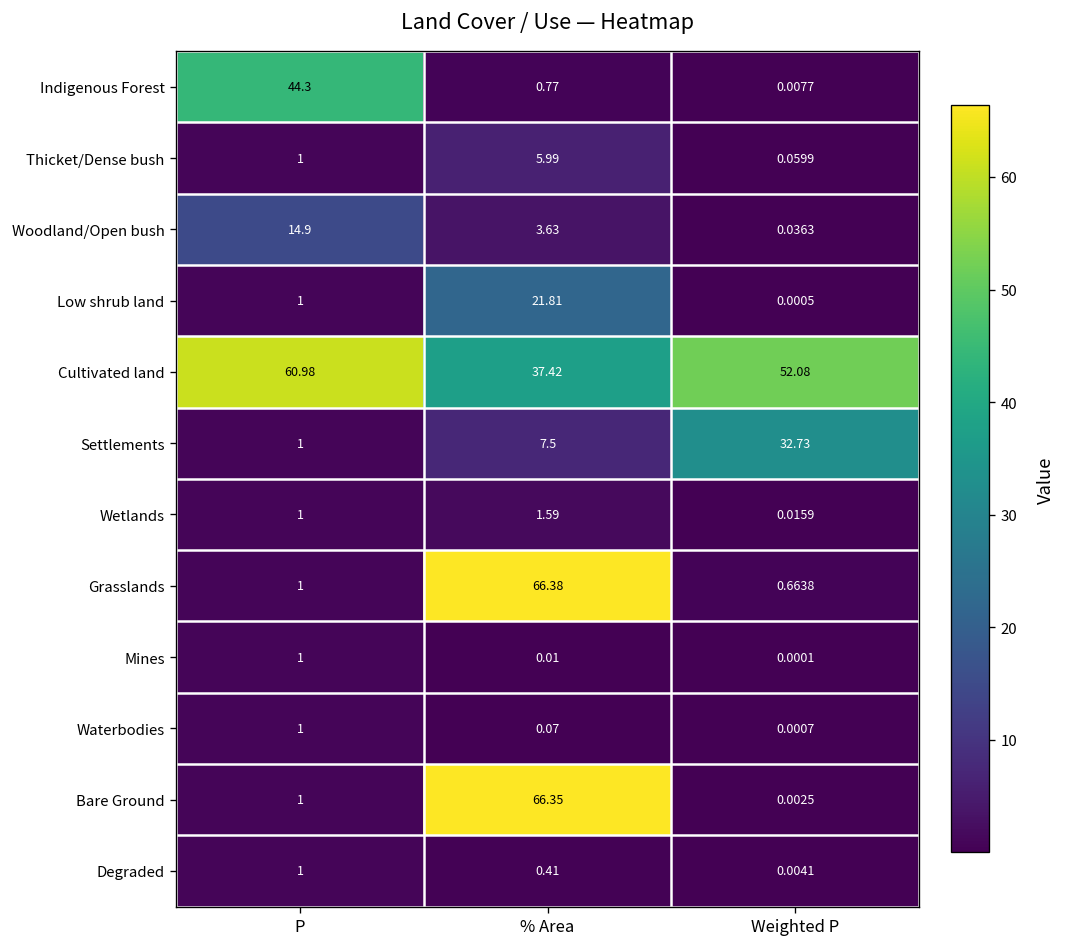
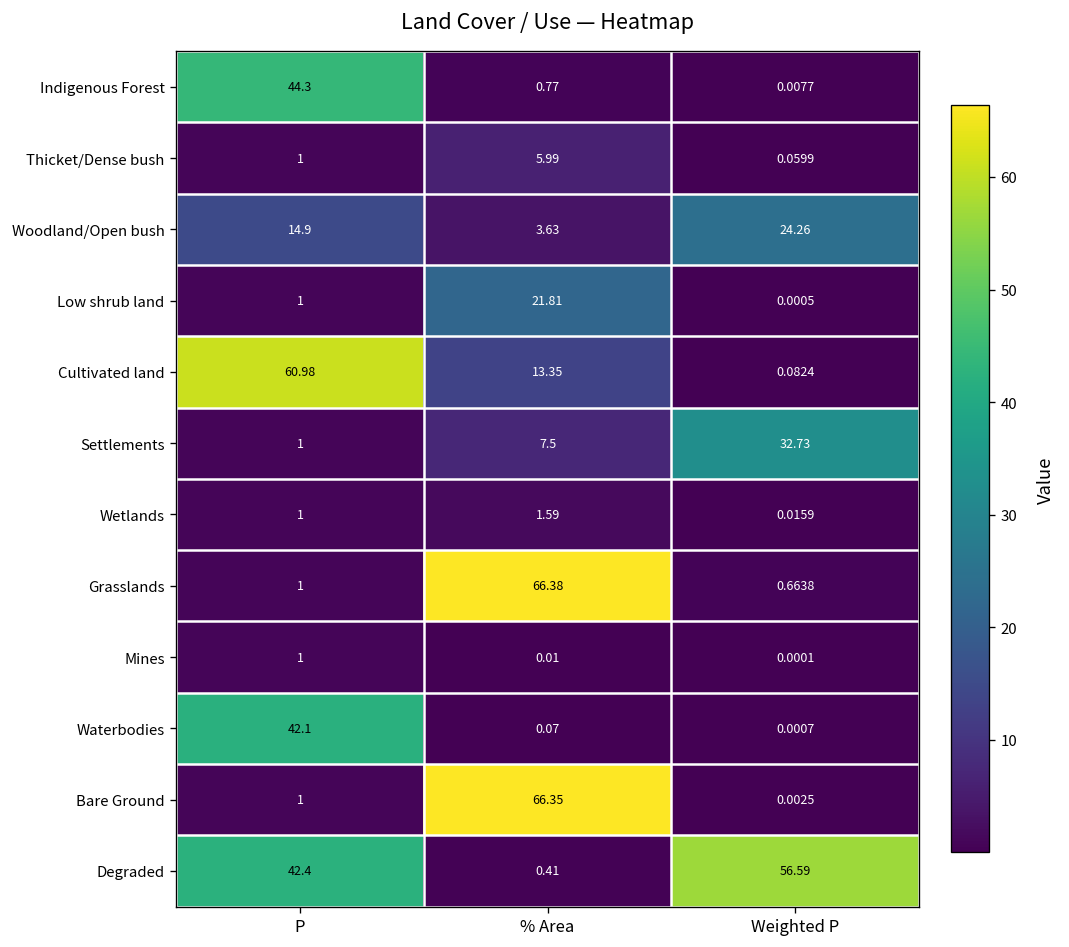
  {
    "Indigenous Forest": {
      "P": 44.3,
      "% Area": 0.77,
      "Weighted P": 0.0077
    },
    "Thicket/Dense bush": {
      "P": 1,
      "% Area": 5.99,
      "Weighted P": 0.0599
    },
    "Woodland/Open bush": {
      "P": 14.9,
      "% Area": 3.63,
-     "Weighted P": 0.0363
+     "Weighted P": 24.26
    },
    "Low shrub land": {
      "P": 1,
      "% Area": 21.81,
      "Weighted P": 0.0005
    },
    "Cultivated land": {
      "P": 60.98,
-     "% Area": 37.42,
-     "Weighted P": 52.08
+     "% Area": 13.35,
+     "Weighted P": 0.0824
    },
    "Settlements": {
      "P": 1,
      "% Area": 7.5,
      "Weighted P": 32.73
    },
    "Wetlands": {
      "P": 1,
      "% Area": 1.59,
      "Weighted P": 0.0159
    },
    "Grasslands": {
      "P": 1,
      "% Area": 66.38,
      "Weighted P": 0.6638
    },
    "Mines": {
      "P": 1,
      "% Area": 0.01,
      "Weighted P": 0.0001
    },
    "Waterbodies": {
-     "P": 1,
+     "P": 42.1,
      "% Area": 0.07,
      "Weighted P": 0.0007
    },
    "Bare Ground": {
      "P": 1,
      "% Area": 66.35,
      "Weighted P": 0.0025
    },
    "Degraded": {
-     "P": 1,
+     "P": 42.4,
      "% Area": 0.41,
-     "Weighted P": 0.0041
+     "Weighted P": 56.59
    }
  }
